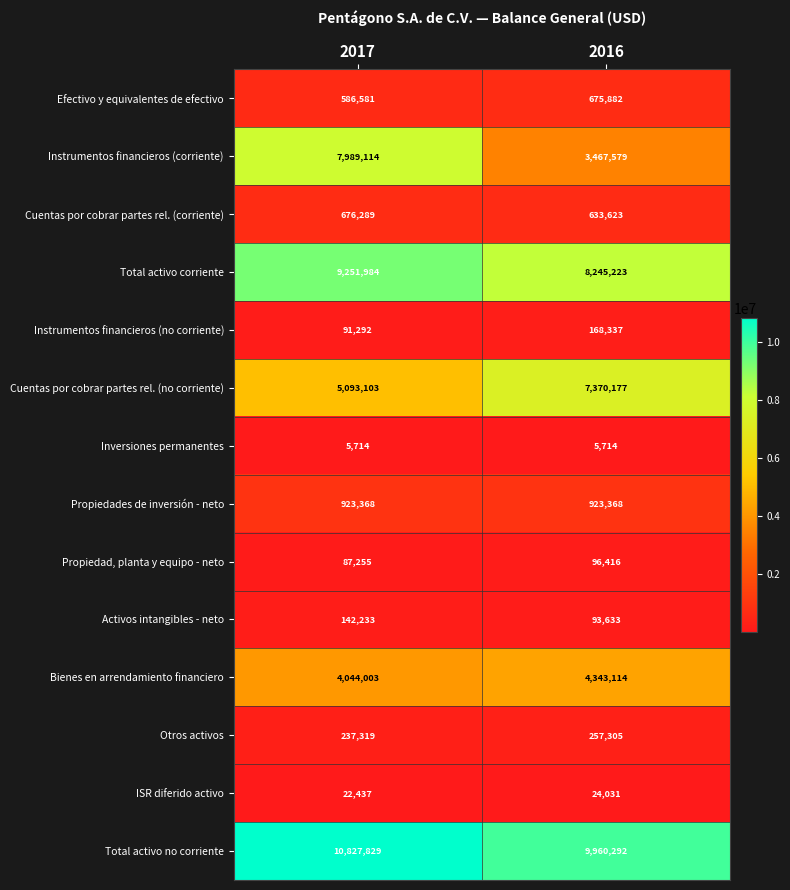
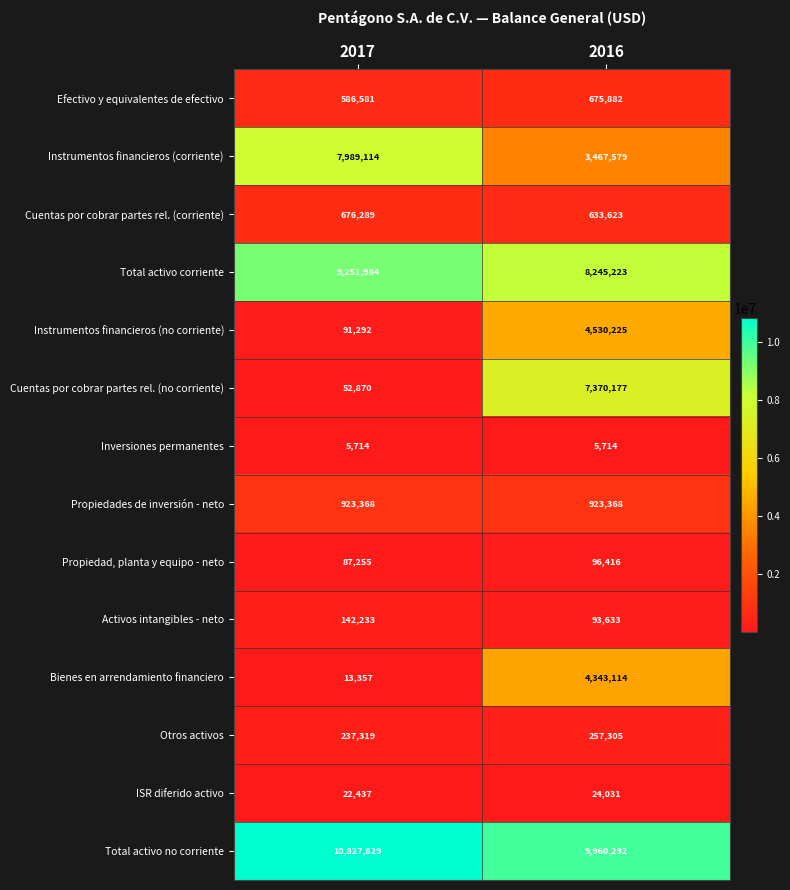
  {
    "Efectivo y equivalentes de efectivo": {
      "2017": "586,581",
      "2016": "675,882"
    },
    "Instrumentos financieros (corriente)": {
      "2017": "7,989,114",
      "2016": "3,467,579"
    },
    "Cuentas por cobrar partes rel. (corriente)": {
      "2017": "676,289",
      "2016": "633,623"
    },
    "Total activo corriente": {
      "2017": "9,251,984",
      "2016": "8,245,223"
    },
    "Instrumentos financieros (no corriente)": {
      "2017": "91,292",
-     "2016": "168,337"
+     "2016": "4,530,225"
    },
    "Cuentas por cobrar partes rel. (no corriente)": {
-     "2017": "5,093,103",
+     "2017": "52,870",
      "2016": "7,370,177"
    },
    "Inversiones permanentes": {
      "2017": "5,714",
      "2016": "5,714"
    },
    "Propiedades de inversión - neto": {
      "2017": "923,368",
      "2016": "923,368"
    },
    "Propiedad, planta y equipo - neto": {
      "2017": "87,255",
      "2016": "96,416"
    },
    "Activos intangibles - neto": {
      "2017": "142,233",
      "2016": "93,633"
    },
    "Bienes en arrendamiento financiero": {
-     "2017": "4,044,003",
+     "2017": "13,357",
      "2016": "4,343,114"
    },
    "Otros activos": {
      "2017": "237,319",
      "2016": "257,305"
    },
    "ISR diferido activo": {
      "2017": "22,437",
      "2016": "24,031"
    },
    "Total activo no corriente": {
      "2017": "10,827,829",
      "2016": "9,960,292"
    }
  }
